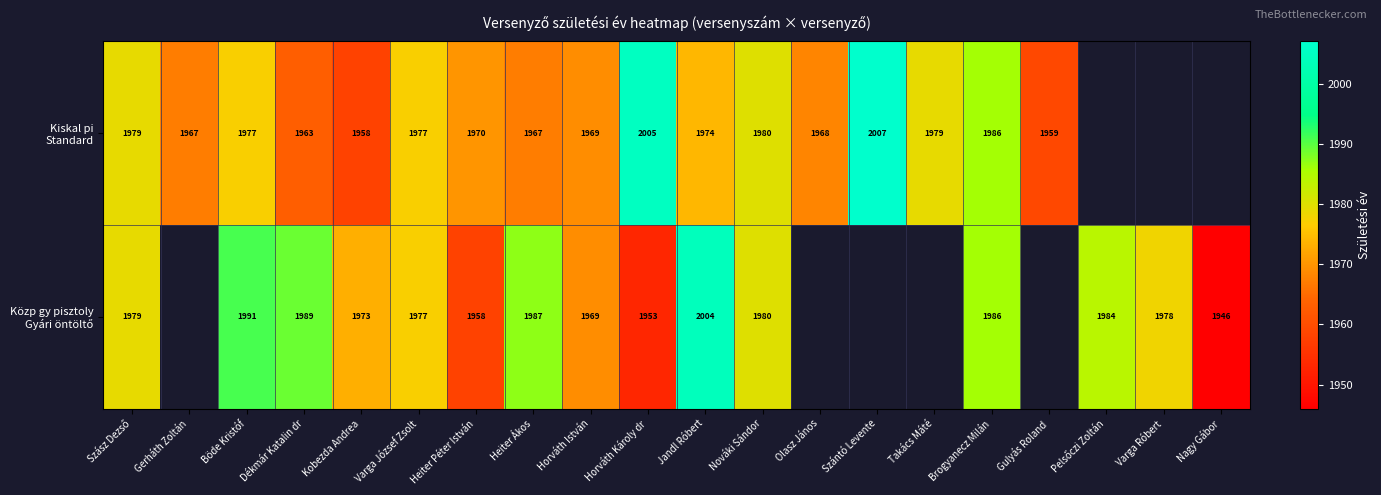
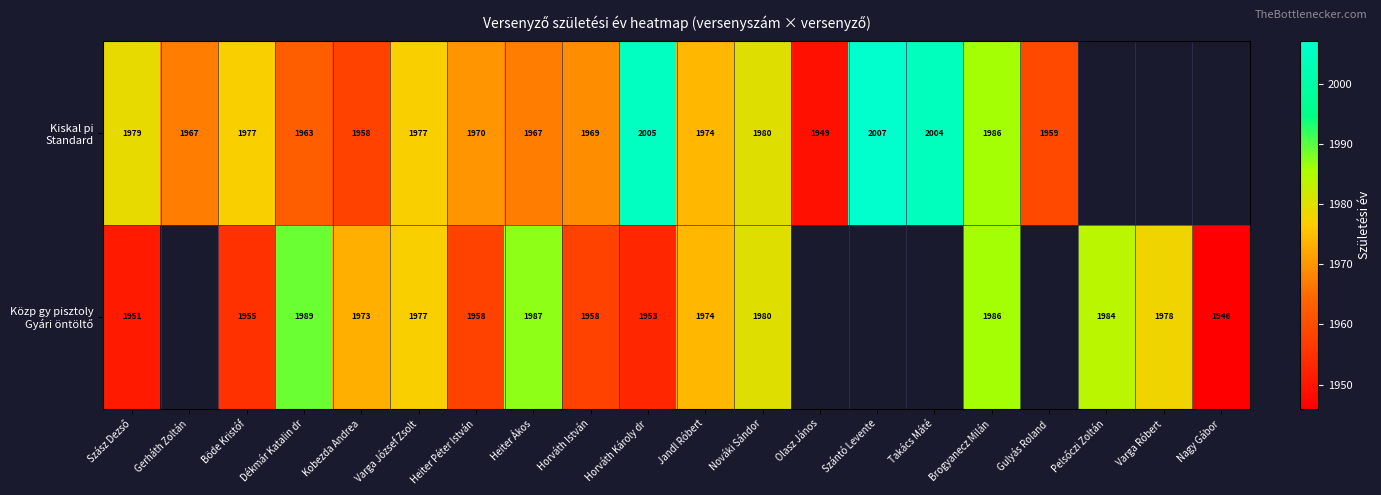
  {
    "Kiskal pi Standard": {
      "Szász Dezső": 1979,
      "Gerháth Zoltán": 1967,
      "Böde Kristóf": 1977,
      "Dékmár Katalin dr": 1963,
      "Kobezda Andrea": 1958,
      "Varga József Zsolt": 1977,
      "Heiter Péter István": 1970,
      "Heiter Ákos": 1967,
      "Horváth István": 1969,
      "Horváth Károly dr": 2005,
      "Jandl Róbert": 1974,
      "Nováki Sándor": 1980,
-     "Olasz János": 1968,
+     "Olasz János": 1949,
      "Szántó Levente": 2007,
-     "Takács Máté": 1979,
+     "Takács Máté": 2004,
      "Brogyanecz Milán": 1986,
      "Gulyás Roland": 1959
    },
    "Közp gy pisztoly Gyári öntöltő": {
-     "Szász Dezső": 1979,
-     "Böde Kristóf": 1991,
+     "Szász Dezső": 1951,
+     "Böde Kristóf": 1955,
      "Dékmár Katalin dr": 1989,
      "Kobezda Andrea": 1973,
      "Varga József Zsolt": 1977,
      "Heiter Péter István": 1958,
      "Heiter Ákos": 1987,
-     "Horváth István": 1969,
+     "Horváth István": 1958,
      "Horváth Károly dr": 1953,
-     "Jandl Róbert": 2004,
+     "Jandl Róbert": 1974,
      "Nováki Sándor": 1980,
      "Brogyanecz Milán": 1986,
      "Pelsőczi Zoltán": 1984,
      "Varga Róbert": 1978,
      "Nagy Gábor": 1946
    }
  }
